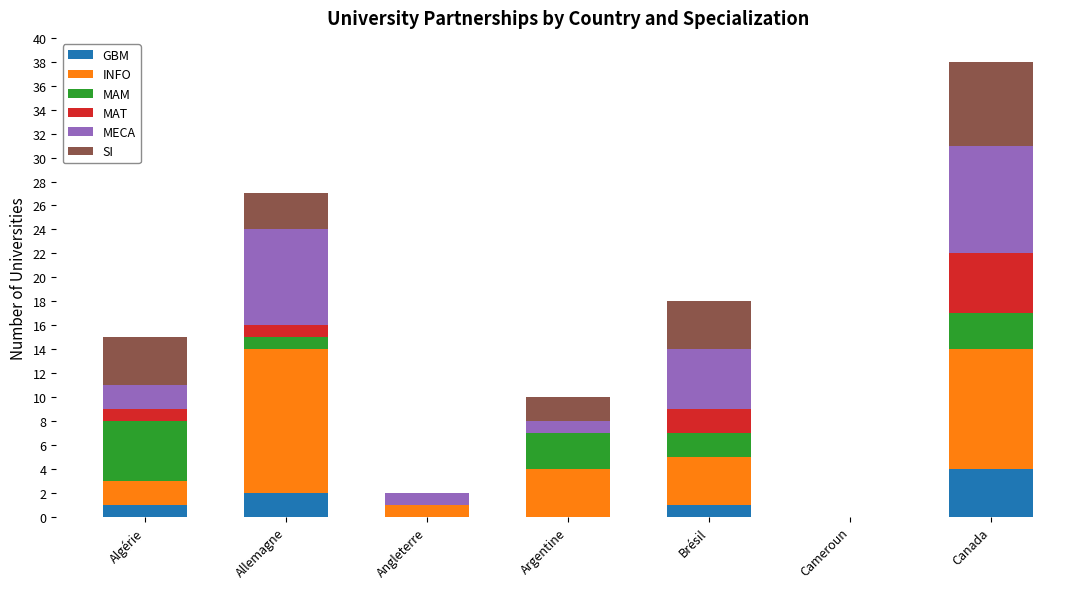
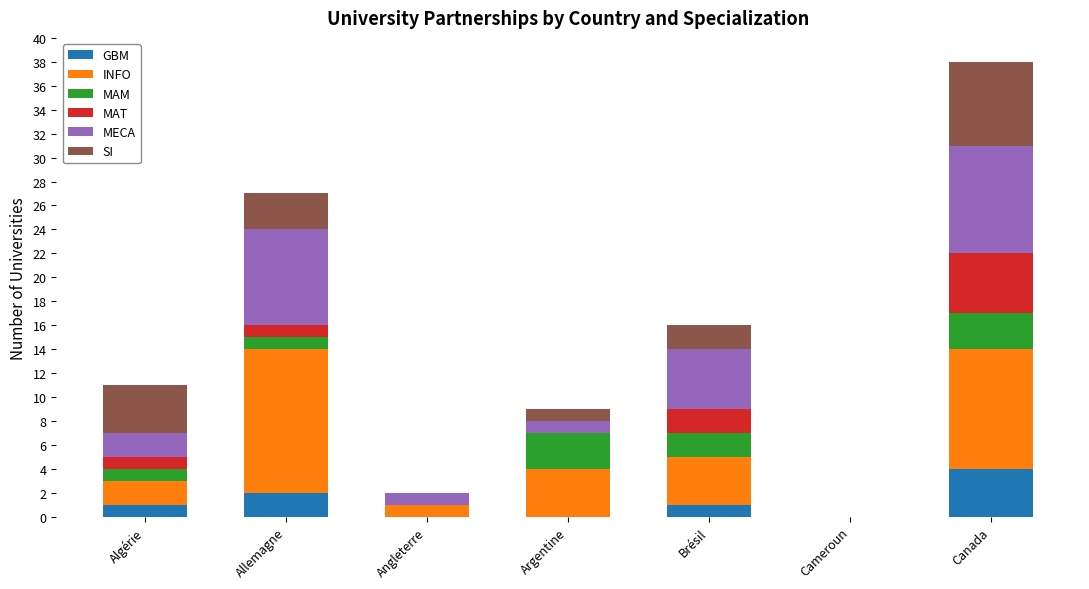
  {
    "GBM": {
      "Algérie": 1,
      "Allemagne": 2,
      "Angleterre": 0,
      "Argentine": 0,
      "Brésil": 1,
      "Cameroun": 0,
      "Canada": 4
    },
    "INFO": {
      "Algérie": 2,
      "Allemagne": 12,
      "Angleterre": 1,
      "Argentine": 4,
      "Brésil": 4,
      "Cameroun": 0,
      "Canada": 10
    },
    "MAM": {
-     "Algérie": 5,
+     "Algérie": 1,
      "Allemagne": 1,
      "Angleterre": 0,
      "Argentine": 3,
      "Brésil": 2,
      "Cameroun": 0,
      "Canada": 3
    },
    "MAT": {
      "Algérie": 1,
      "Allemagne": 1,
      "Angleterre": 0,
      "Argentine": 0,
      "Brésil": 2,
      "Cameroun": 0,
      "Canada": 5
    },
    "MECA": {
      "Algérie": 2,
      "Allemagne": 8,
      "Angleterre": 1,
      "Argentine": 1,
      "Brésil": 5,
      "Cameroun": 0,
      "Canada": 9
    },
    "SI": {
      "Algérie": 4,
      "Allemagne": 3,
      "Angleterre": 0,
-     "Argentine": 2,
-     "Brésil": 4,
+     "Argentine": 1,
+     "Brésil": 2,
      "Cameroun": 0,
      "Canada": 7
    }
  }
